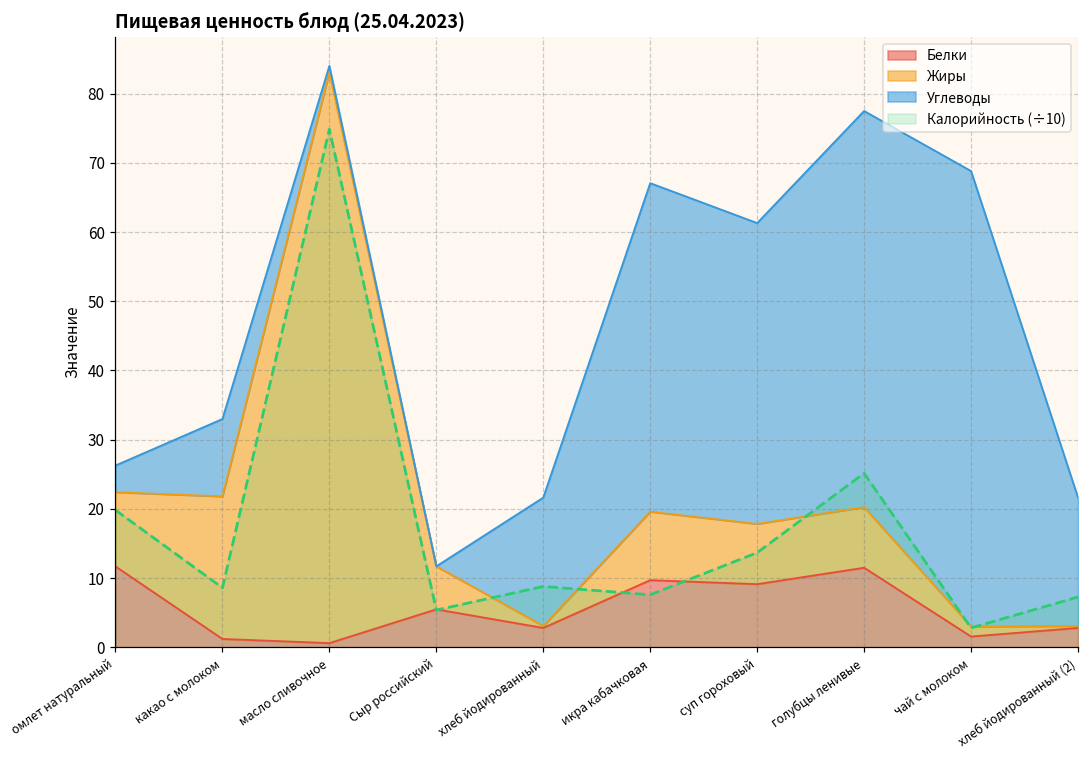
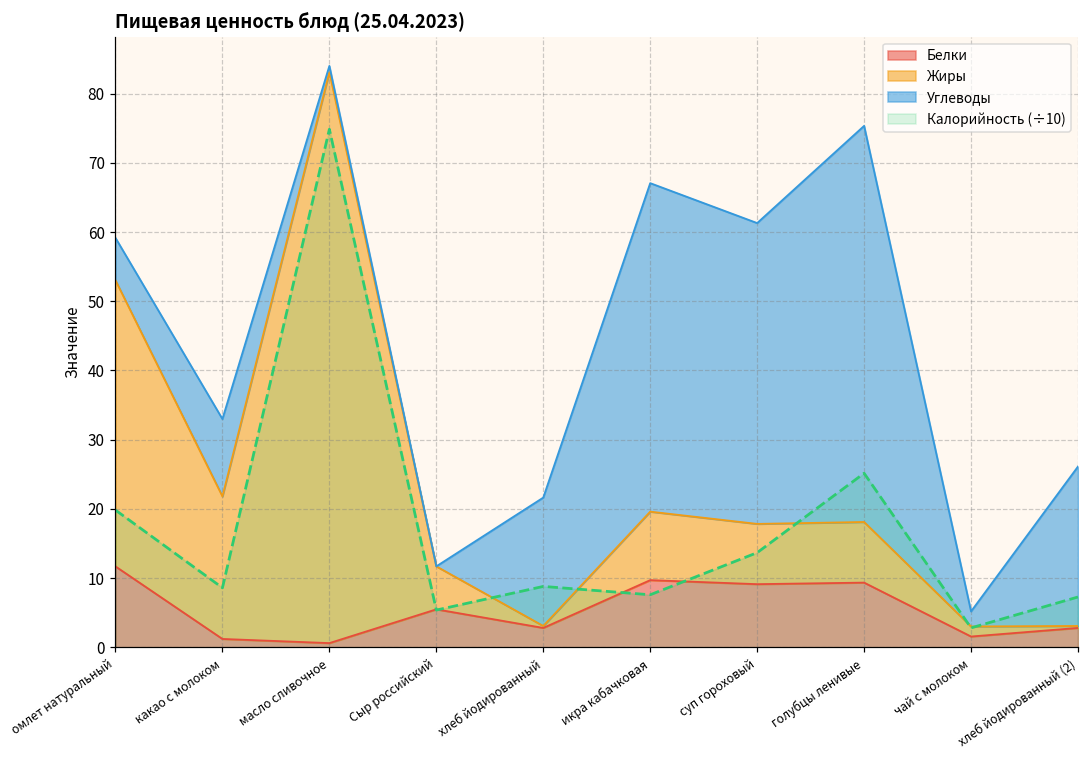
  {
    "Белки": {
      "омлет натуральный": 12,
      "какао с молоком": 1,
      "масло сливочное": 1,
      "икра кабачковая": 10,
      "суп гороховый": 9,
-     "голубцы ленивые": 11,
+     "голубцы ленивые": 9,
      "чай с молоком": 2
    },
    "Жиры": {
-     "омлет натуральный": 11,
+     "омлет натуральный": 41,
      "какао с молоком": 21,
      "масло сливочное": 83,
      "икра кабачковая": 10,
      "суп гороховый": 9,
      "голубцы ленивые": 9
    },
    "Углеводы": {
-     "омлет натуральный": 4,
+     "омлет натуральный": 6,
      "какао с молоком": 11,
      "масло сливочное": 1,
      "хлеб йодированный": 19,
      "икра кабачковая": 47,
      "суп гороховый": 43,
      "голубцы ленивые": 57,
-     "чай с молоком": 66,
-     "хлеб йодированный (2)": 19
+     "чай с молоком": 2,
+     "хлеб йодированный (2)": 23
    },
    "Калорийность (÷10)": {
      "омлет натуральный": 20,
      "какао с молоком": 9,
      "масло сливочное": 75,
      "хлеб йодированный": 9,
      "икра кабачковая": 8,
      "суп гороховый": 14,
      "голубцы ленивые": 25,
      "хлеб йодированный (2)": 7
    }
  }
